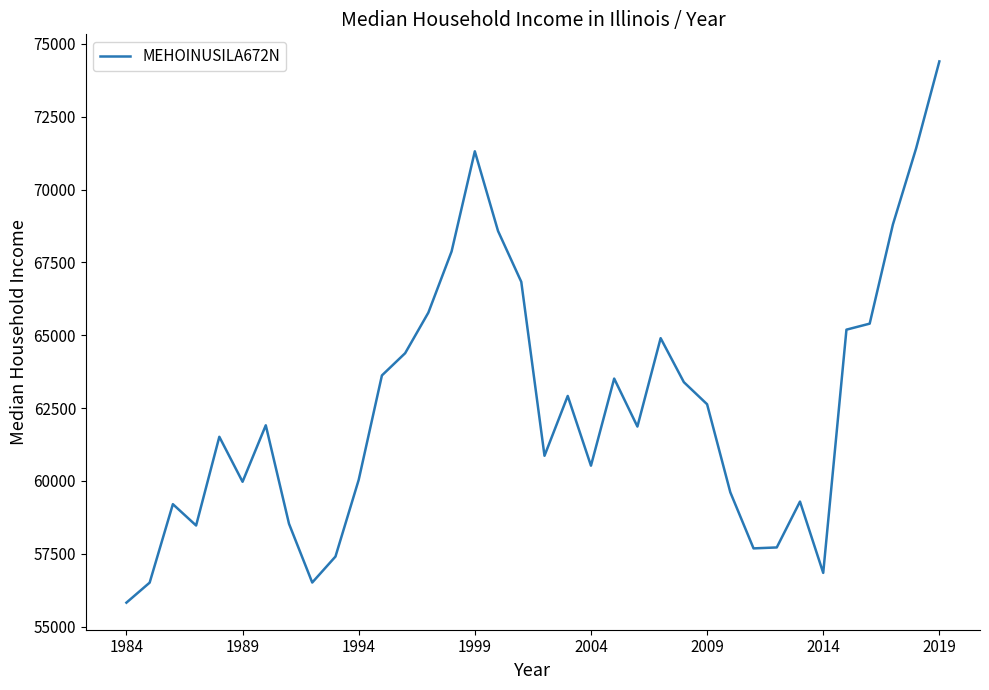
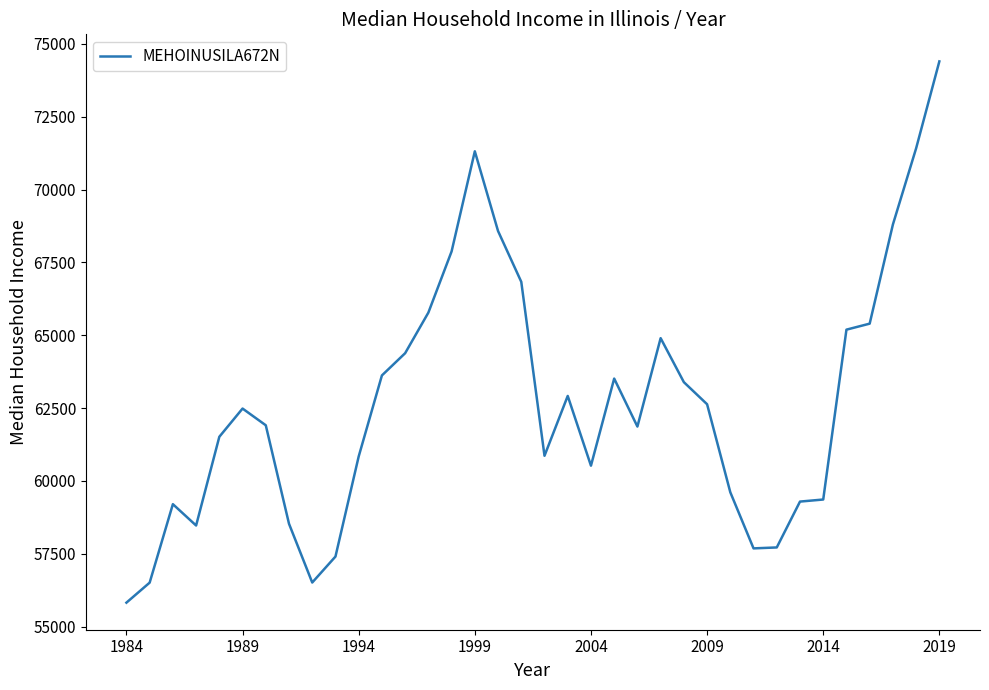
  {
    "1984": 55800,
-   "1989": 60000,
-   "1994": 60000,
+   "1989": 62500,
+   "1994": 60800,
    "1999": 71300,
    "2004": 60500,
    "2009": 62600,
-   "2014": 56800,
+   "2014": 59400,
    "2019": 74400
  }
